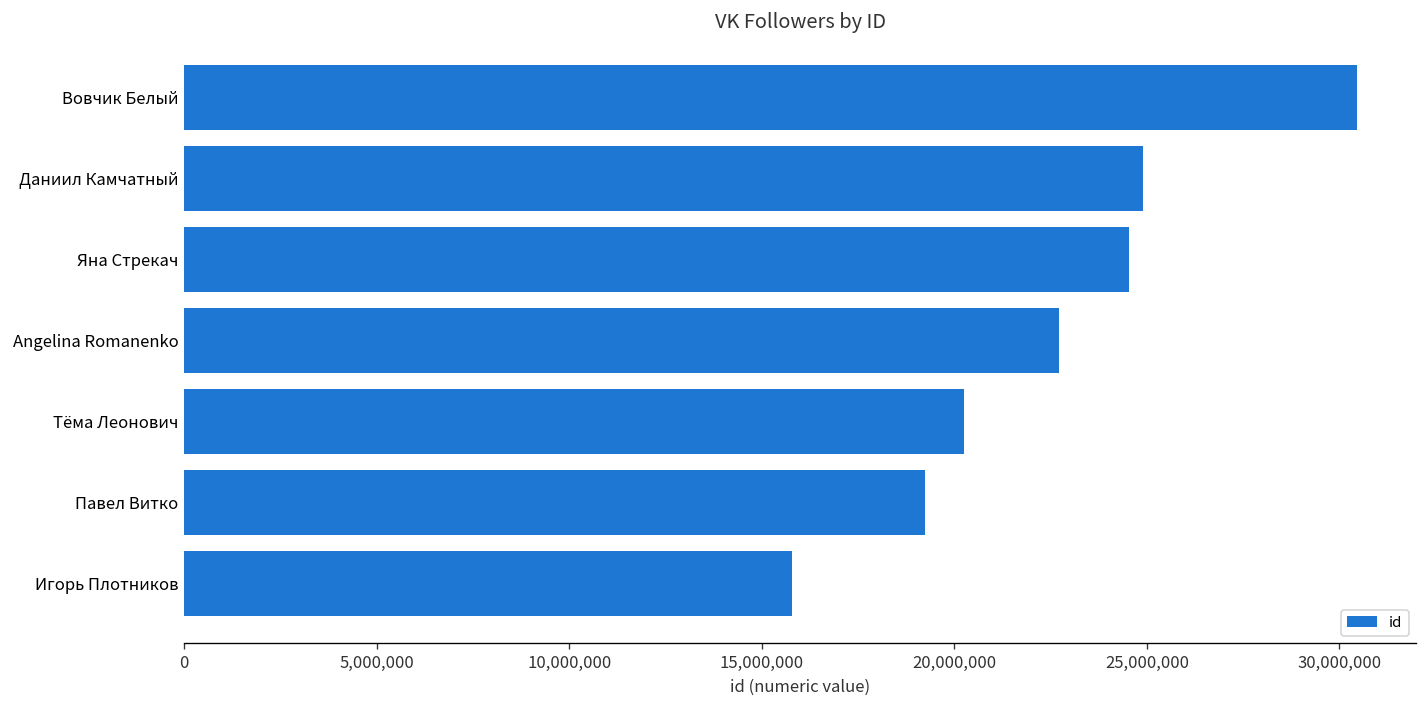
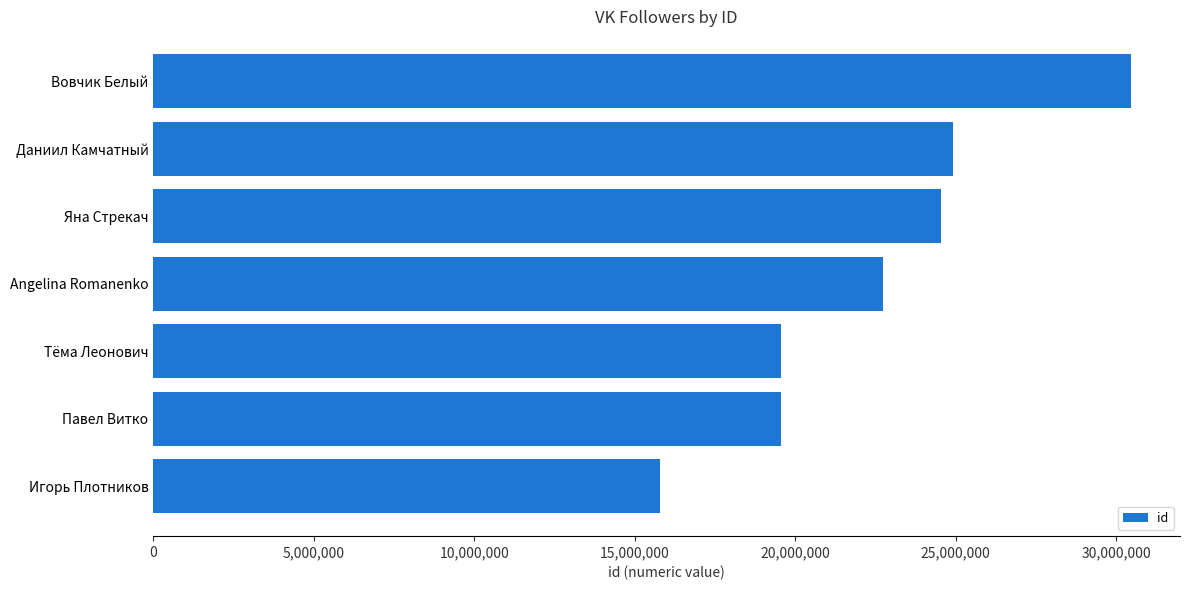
  {
    "Вовчик Белый": "30,500,000",
    "Даниил Камчатный": "24,900,000",
    "Яна Стрекач": "24,500,000",
    "Angelina Romanenko": "22,700,000",
-   "Тёма Леонович": "20,300,000",
-   "Павел Витко": "19,200,000",
+   "Тёма Леонович": "19,600,000",
+   "Павел Витко": "19,600,000",
    "Игорь Плотников": "15,800,000"
  }
